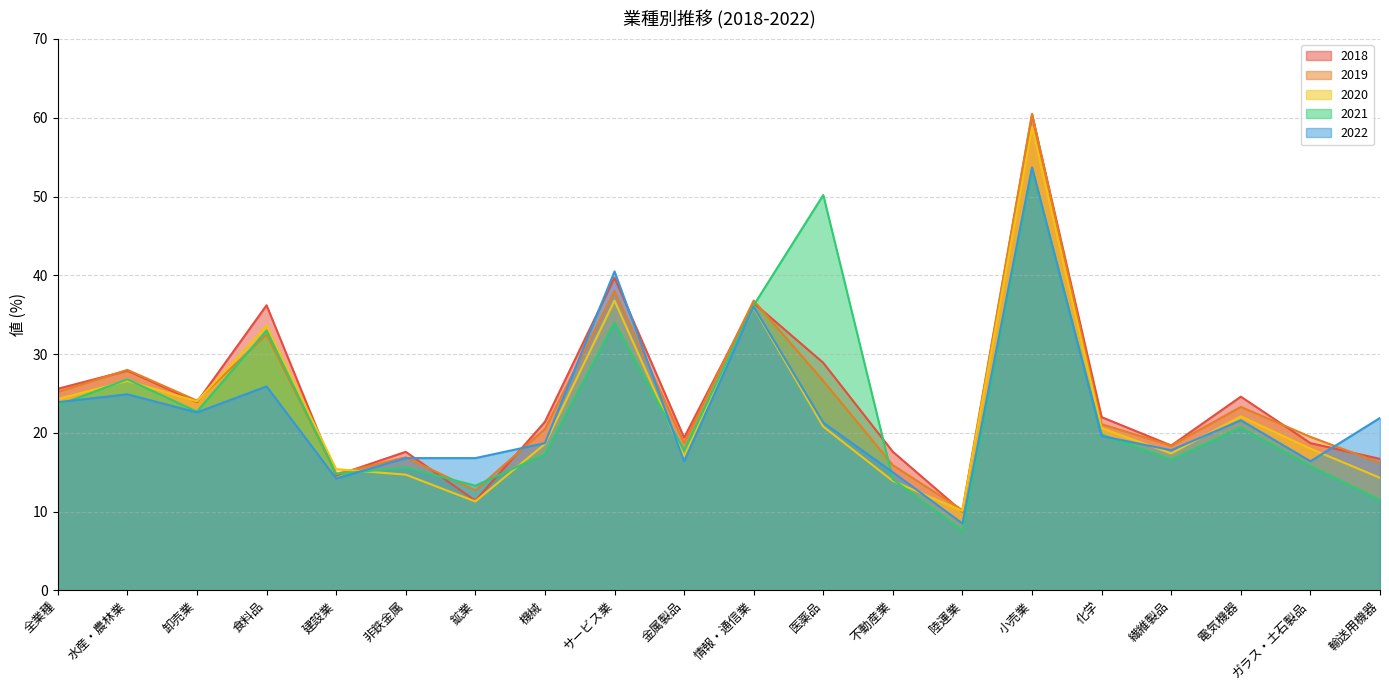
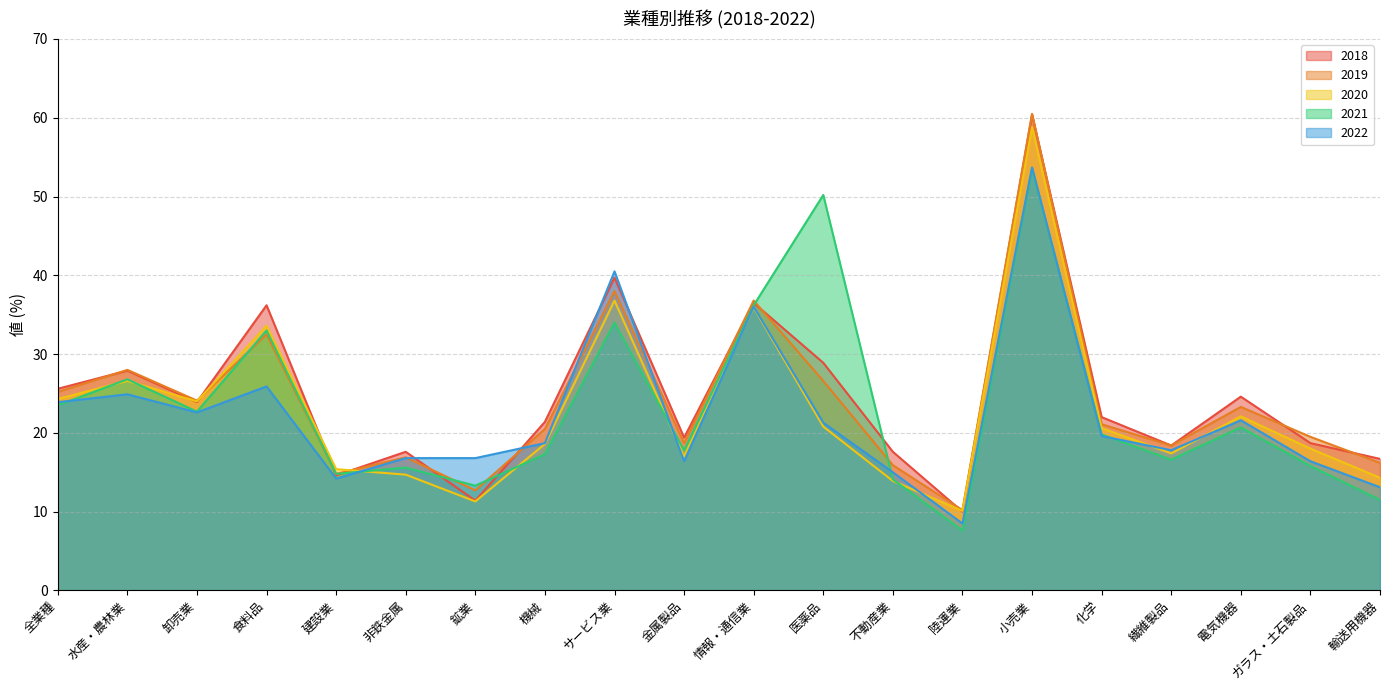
  {
    "2021": {
      "全業種": 24,
      "食料品": 33,
      "非鉄金属": 16,
      "鉱業": 13,
      "機械": 17,
      "サービス業": 34,
      "金属製品": 18,
      "医薬品": 50,
      "陸運業": 8,
      "繊維製品": 17,
      "電気機器": 21,
      "ガラス・土石製品": 16,
      "輸送用機器": 12
    },
    "2022": {
      "全業種": 24,
      "水産・農林業": 25,
      "食料品": 26,
      "建設業": 14,
      "鉱業": 17,
      "サービス業": 41,
      "金属製品": 16,
      "医薬品": 21,
      "不動産業": 15,
      "陸運業": 9,
      "繊維製品": 18,
      "電気機器": 22,
      "ガラス・土石製品": 16,
-     "輸送用機器": 22
+     "輸送用機器": 13
    }
  }
